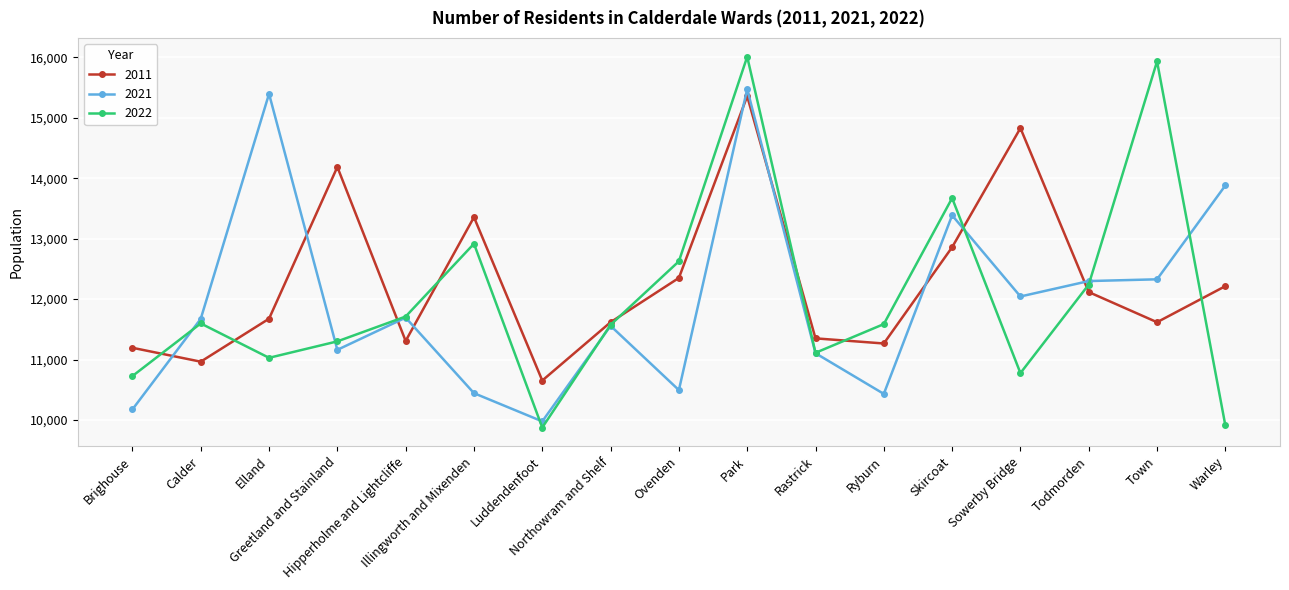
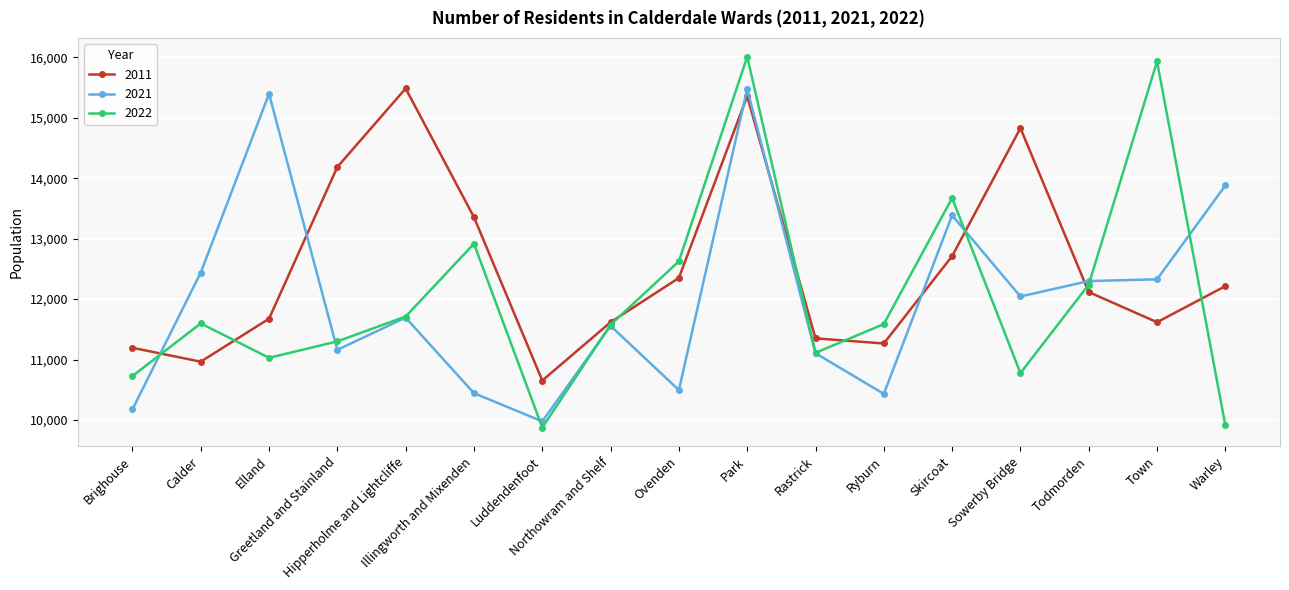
  {
    "2011": {
      "Brighouse": "11,200",
      "Calder": "11,000",
      "Elland": "11,700",
      "Greetland and Stainland": "14,200",
-     "Hipperholme and Lightcliffe": "11,300",
+     "Hipperholme and Lightcliffe": "15,500",
      "Illingworth and Mixenden": "13,400",
      "Luddendenfoot": "10,700",
      "Northowram and Shelf": "11,600",
      "Ovenden": "12,400",
      "Park": "15,400",
      "Rastrick": "11,400",
      "Ryburn": "11,300",
-     "Skircoat": "12,900",
+     "Skircoat": "12,700",
      "Sowerby Bridge": "14,800",
      "Todmorden": "12,100",
      "Town": "11,600",
      "Warley": "12,200"
    },
    "2021": {
      "Brighouse": "10,200",
-     "Calder": "11,700",
+     "Calder": "12,400",
      "Elland": "15,400",
      "Greetland and Stainland": "11,200",
      "Illingworth and Mixenden": "10,400",
      "Luddendenfoot": "10,000",
      "Ovenden": "10,500",
      "Park": "15,500",
      "Ryburn": "10,400",
      "Skircoat": "13,400",
      "Sowerby Bridge": "12,000",
      "Todmorden": "12,300",
      "Town": "12,300",
      "Warley": "13,900"
    },
    "2022": {
      "Brighouse": "10,700",
      "Calder": "11,600",
      "Elland": "11,000",
      "Greetland and Stainland": "11,300",
      "Illingworth and Mixenden": "12,900",
      "Luddendenfoot": "9,900",
      "Ovenden": "12,600",
      "Park": "16,000",
      "Ryburn": "11,600",
      "Skircoat": "13,700",
      "Sowerby Bridge": "10,800",
      "Todmorden": "12,200",
      "Town": "15,900",
      "Warley": "9,900"
    }
  }
